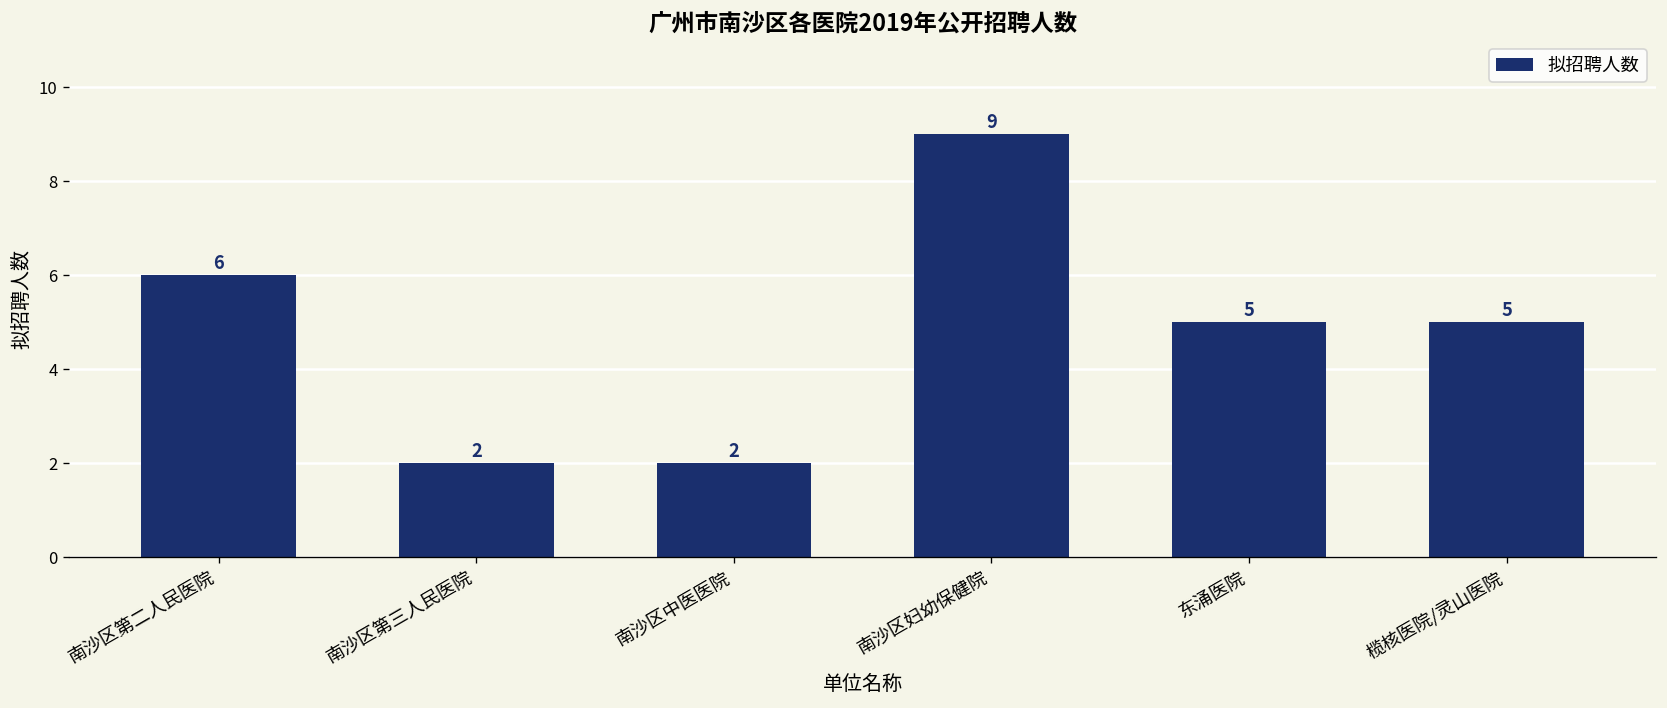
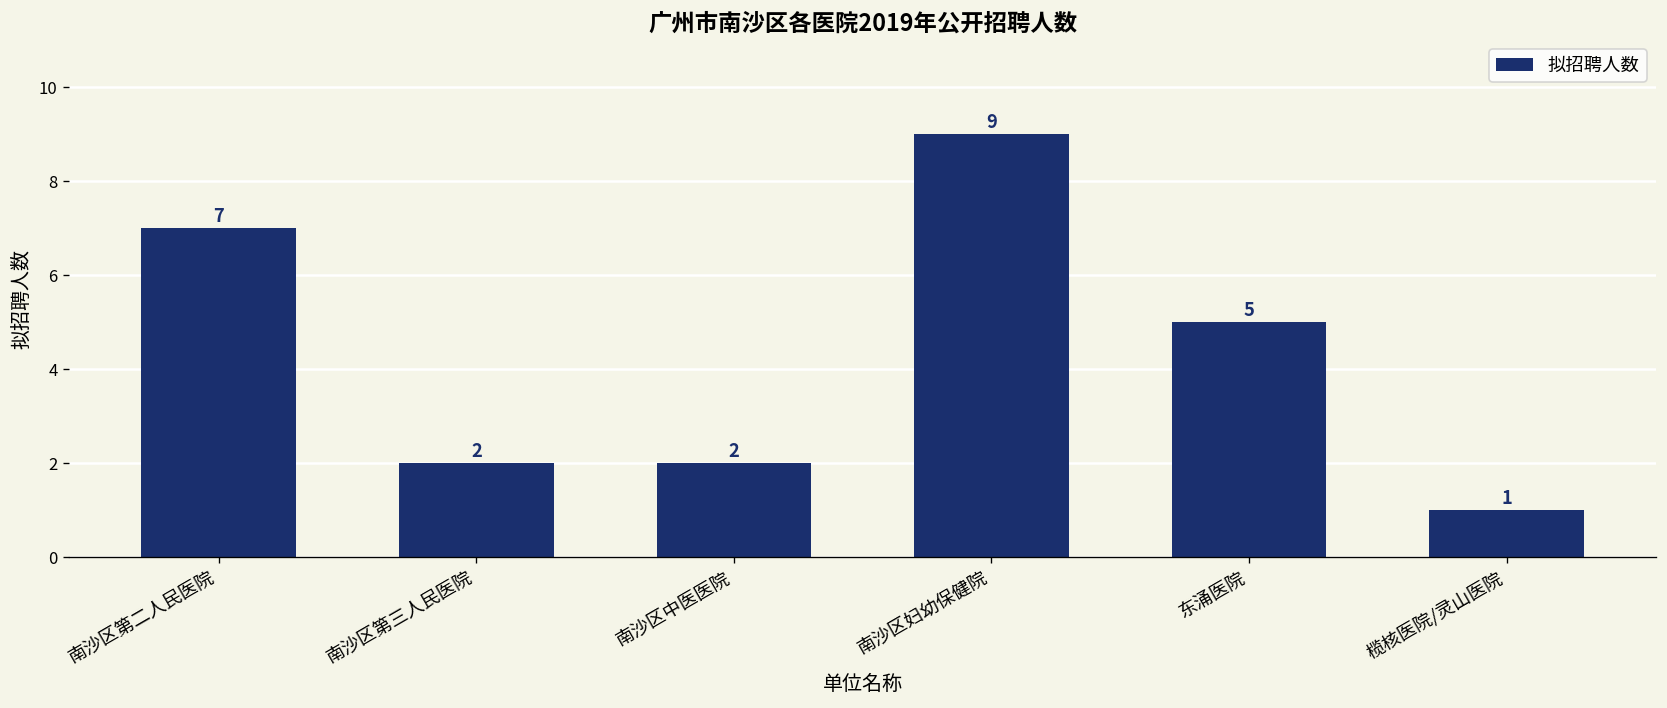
  {
-   "南沙区第二人民医院": 6,
+   "南沙区第二人民医院": 7,
    "南沙区第三人民医院": 2,
    "南沙区中医医院": 2,
    "南沙区妇幼保健院": 9,
    "东涌医院": 5,
-   "榄核医院/灵山医院": 5
+   "榄核医院/灵山医院": 1
  }
